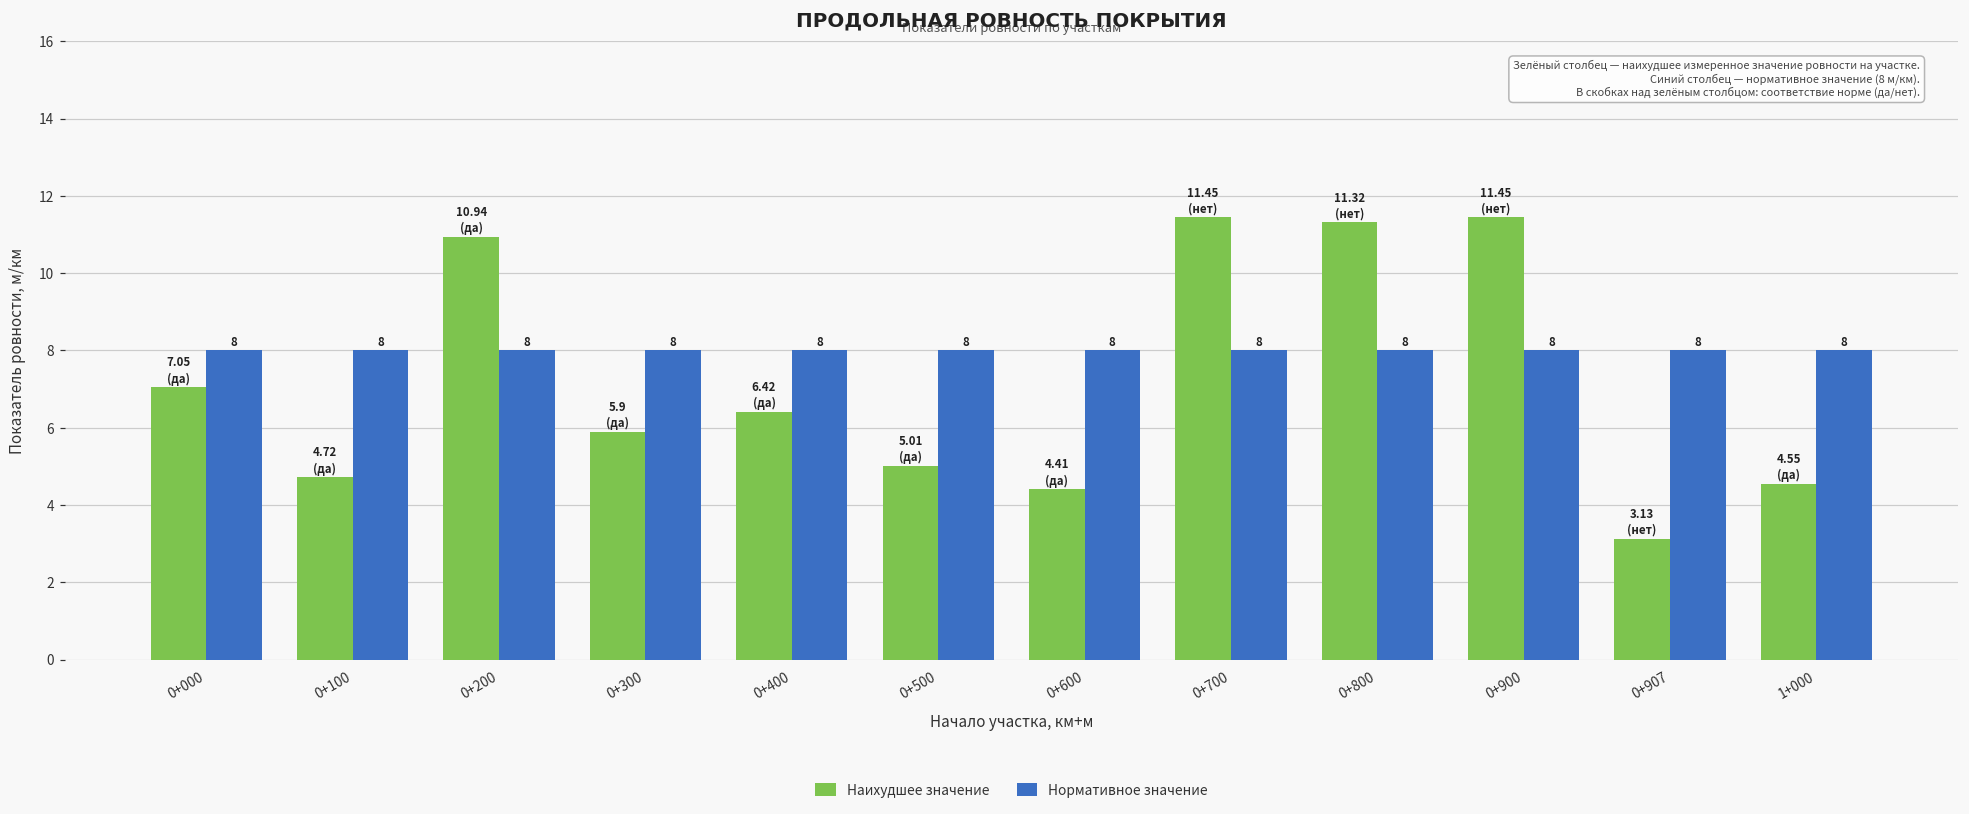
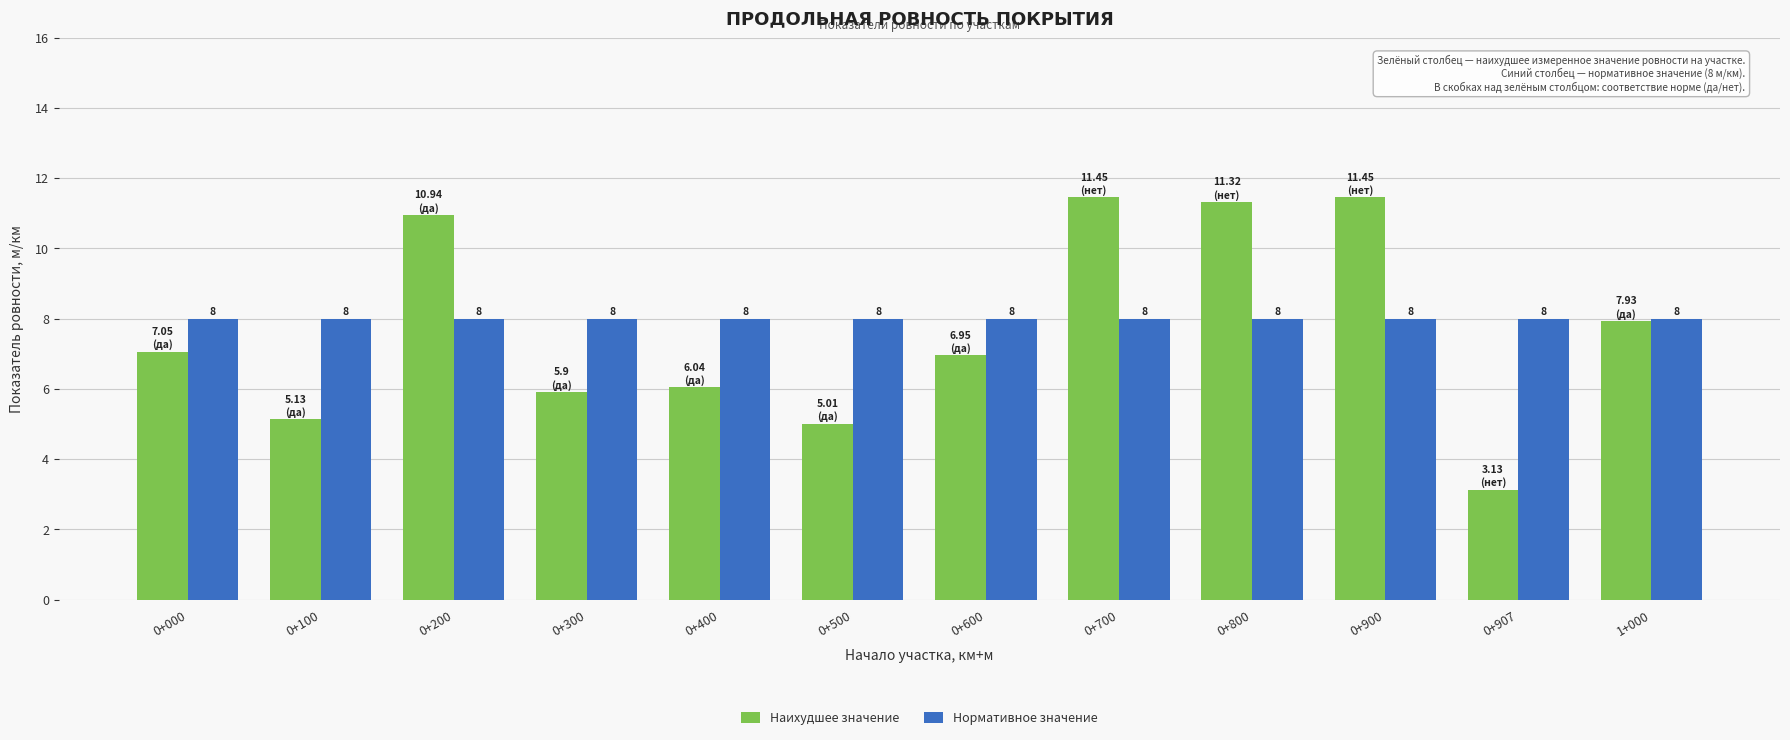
  {
    "Наихудшее значение": {
      "0+000": 7.05,
-     "0+100": 4.72,
+     "0+100": 5.13,
      "0+200": 10.94,
      "0+300": 5.9,
-     "0+400": 6.42,
+     "0+400": 6.04,
      "0+500": 5.01,
-     "0+600": 4.41,
+     "0+600": 6.95,
      "0+700": 11.45,
      "0+800": 11.32,
      "0+900": 11.45,
      "0+907": 3.13,
-     "1+000": 4.55
+     "1+000": 7.93
    },
    "Нормативное значение": {
      "0+000": 8,
      "0+100": 8,
      "0+200": 8,
      "0+300": 8,
      "0+400": 8,
      "0+500": 8,
      "0+600": 8,
      "0+700": 8,
      "0+800": 8,
      "0+900": 8,
      "0+907": 8,
      "1+000": 8
    }
  }
